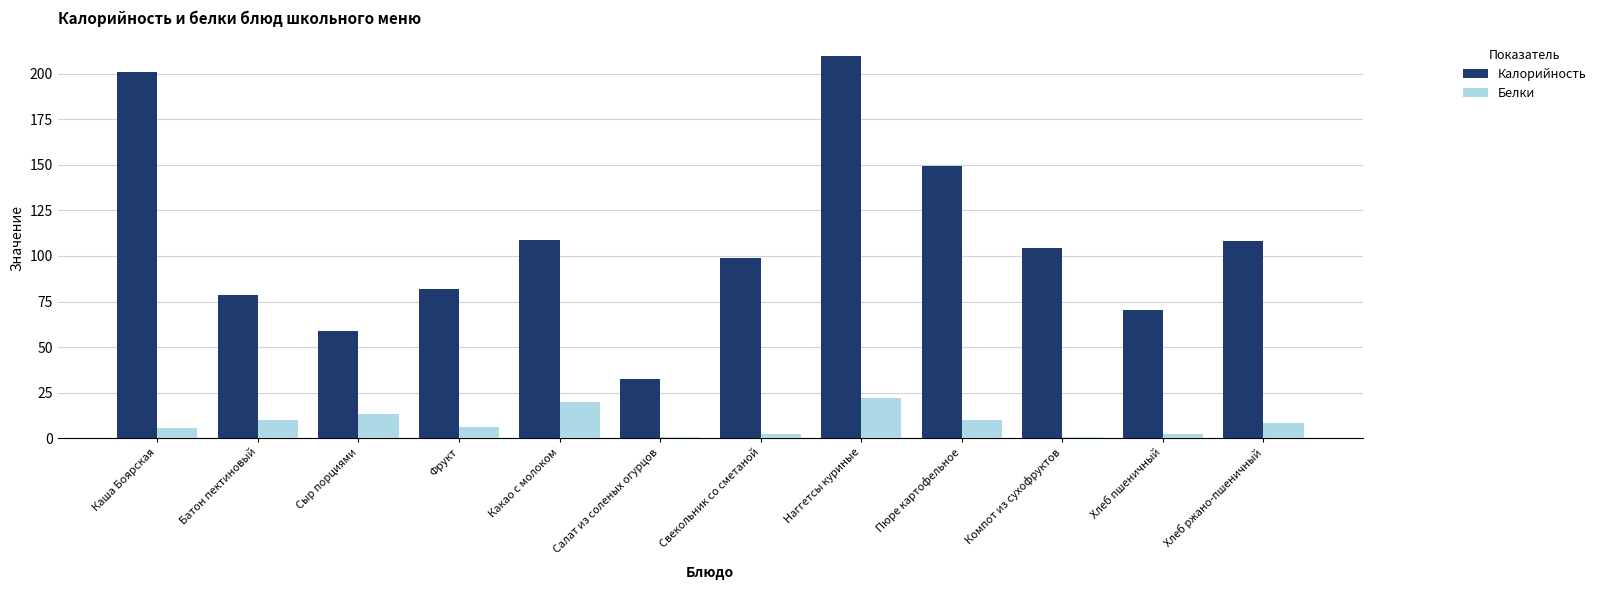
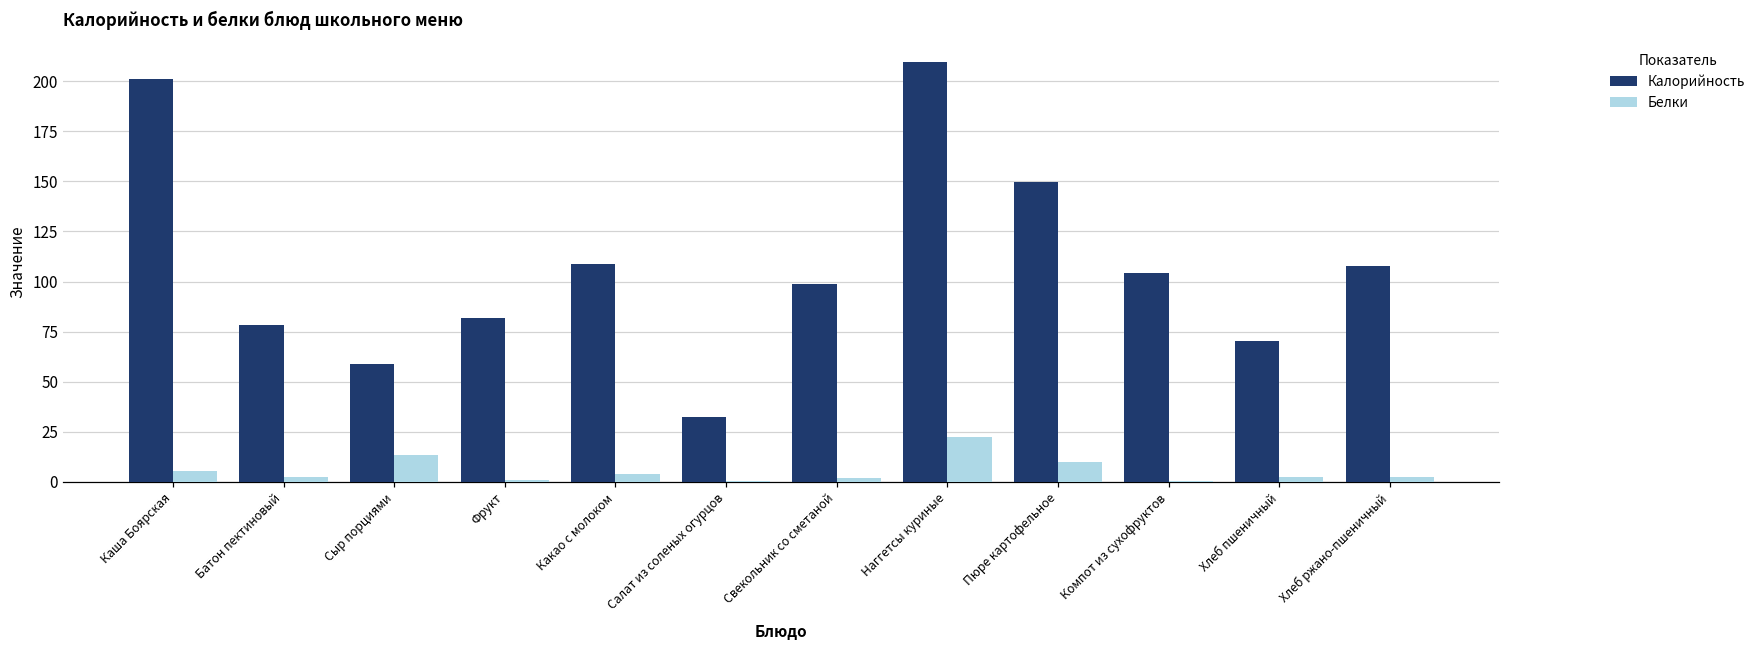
  {
    "Калорийность": {
      "Каша Боярская": 201,
      "Батон пектиновый": 79,
      "Сыр порциями": 59,
      "Фрукт": 82,
      "Какао с молоком": 109,
      "Салат из соленых огурцов": 33,
      "Свекольник со сметаной": 99,
      "Наггетсы куриные": 210,
      "Пюре картофельное": 150,
      "Компот из сухофруктов": 104,
      "Хлеб пшеничный": 70,
      "Хлеб ржано-пшеничный": 108
    },
    "Белки": {
      "Каша Боярская": 6,
-     "Батон пектиновый": 10,
+     "Батон пектиновый": 2,
      "Сыр порциями": 13,
-     "Фрукт": 6,
-     "Какао с молоком": 20,
+     "Фрукт": 1,
+     "Какао с молоком": 4,
      "Свекольник со сметаной": 2,
      "Наггетсы куриные": 22,
      "Пюре картофельное": 10,
      "Хлеб пшеничный": 2,
-     "Хлеб ржано-пшеничный": 8
+     "Хлеб ржано-пшеничный": 2
    }
  }
